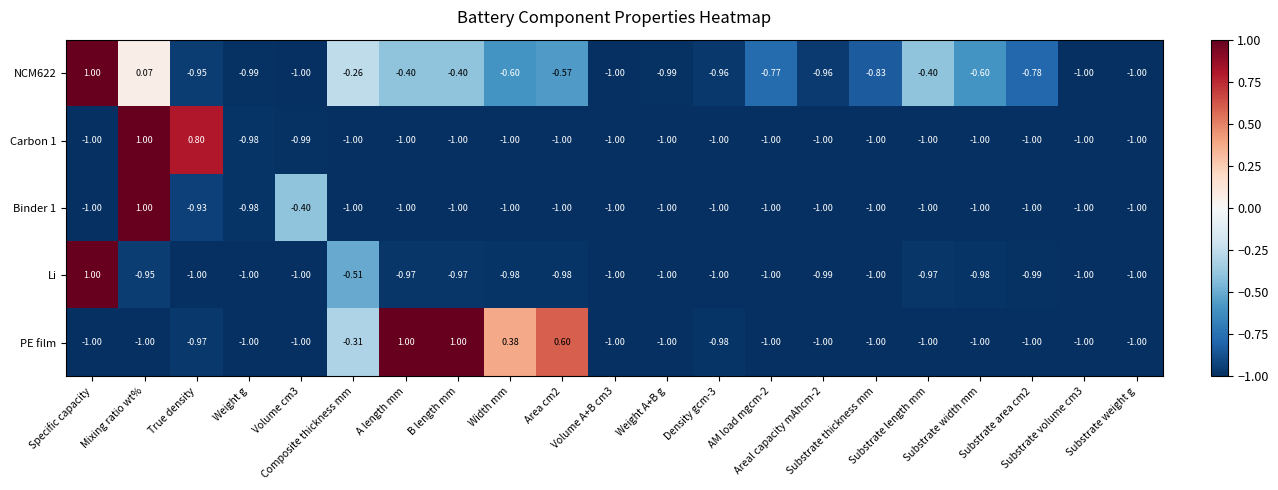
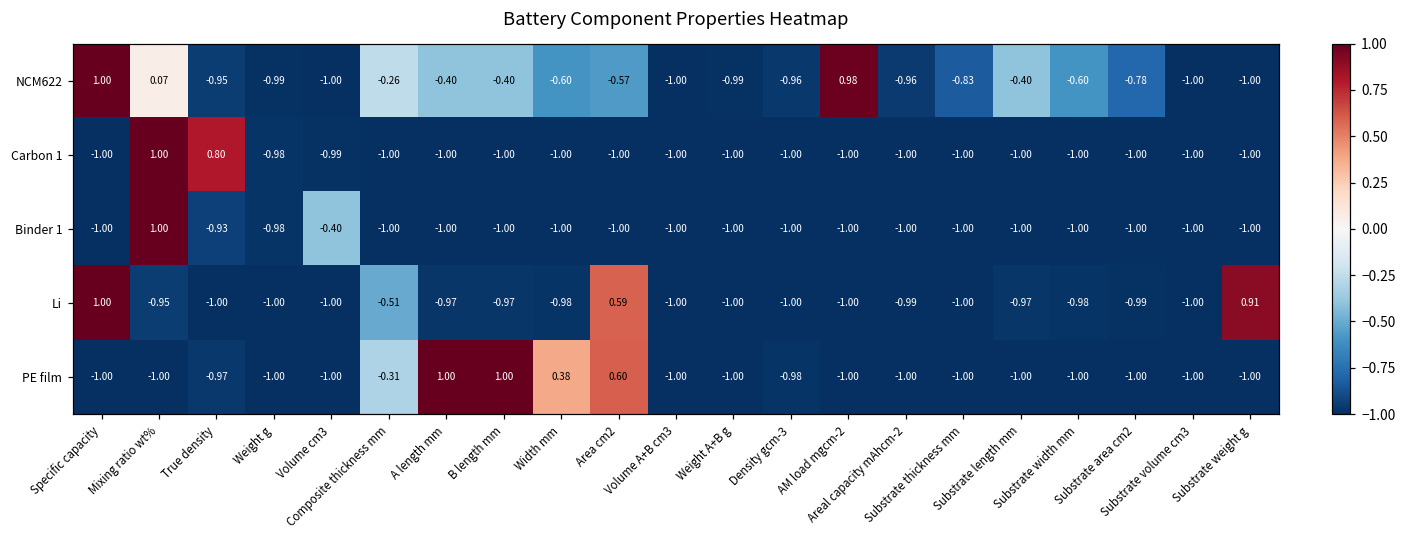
  {
    "NCM622": {
      "Specific capacity": 1.00,
      "Mixing ratio wt%": 0.07,
      "True density": -0.95,
      "Weight g": -0.99,
      "Volume cm3": -1.00,
      "Composite thickness mm": -0.26,
      "A length mm": -0.40,
      "B length mm": -0.40,
      "Width mm": -0.60,
      "Area cm2": -0.57,
      "Volume A+B cm3": -1.00,
      "Weight A+B g": -0.99,
      "Density gcm-3": -0.96,
-     "AM load mgcm-2": -0.77,
+     "AM load mgcm-2": 0.98,
      "Areal capacity mAhcm-2": -0.96,
      "Substrate thickness mm": -0.83,
      "Substrate length mm": -0.40,
      "Substrate width mm": -0.60,
      "Substrate area cm2": -0.78,
      "Substrate volume cm3": -1.00,
      "Substrate weight g": -1.00
    },
    "Carbon 1": {
      "Specific capacity": -1.00,
      "Mixing ratio wt%": 1.00,
      "True density": 0.80,
      "Weight g": -0.98,
      "Volume cm3": -0.99,
      "Composite thickness mm": -1.00,
      "A length mm": -1.00,
      "B length mm": -1.00,
      "Width mm": -1.00,
      "Area cm2": -1.00,
      "Volume A+B cm3": -1.00,
      "Weight A+B g": -1.00,
      "Density gcm-3": -1.00,
      "AM load mgcm-2": -1.00,
      "Areal capacity mAhcm-2": -1.00,
      "Substrate thickness mm": -1.00,
      "Substrate length mm": -1.00,
      "Substrate width mm": -1.00,
      "Substrate area cm2": -1.00,
      "Substrate volume cm3": -1.00,
      "Substrate weight g": -1.00
    },
    "Binder 1": {
      "Specific capacity": -1.00,
      "Mixing ratio wt%": 1.00,
      "True density": -0.93,
      "Weight g": -0.98,
      "Volume cm3": -0.40,
      "Composite thickness mm": -1.00,
      "A length mm": -1.00,
      "B length mm": -1.00,
      "Width mm": -1.00,
      "Area cm2": -1.00,
      "Volume A+B cm3": -1.00,
      "Weight A+B g": -1.00,
      "Density gcm-3": -1.00,
      "AM load mgcm-2": -1.00,
      "Areal capacity mAhcm-2": -1.00,
      "Substrate thickness mm": -1.00,
      "Substrate length mm": -1.00,
      "Substrate width mm": -1.00,
      "Substrate area cm2": -1.00,
      "Substrate volume cm3": -1.00,
      "Substrate weight g": -1.00
    },
    "Li": {
      "Specific capacity": 1.00,
      "Mixing ratio wt%": -0.95,
      "True density": -1.00,
      "Weight g": -1.00,
      "Volume cm3": -1.00,
      "Composite thickness mm": -0.51,
      "A length mm": -0.97,
      "B length mm": -0.97,
      "Width mm": -0.98,
-     "Area cm2": -0.98,
+     "Area cm2": 0.59,
      "Volume A+B cm3": -1.00,
      "Weight A+B g": -1.00,
      "Density gcm-3": -1.00,
      "AM load mgcm-2": -1.00,
      "Areal capacity mAhcm-2": -0.99,
      "Substrate thickness mm": -1.00,
      "Substrate length mm": -0.97,
      "Substrate width mm": -0.98,
      "Substrate area cm2": -0.99,
      "Substrate volume cm3": -1.00,
-     "Substrate weight g": -1.00
+     "Substrate weight g": 0.91
    },
    "PE film": {
      "Specific capacity": -1.00,
      "Mixing ratio wt%": -1.00,
      "True density": -0.97,
      "Weight g": -1.00,
      "Volume cm3": -1.00,
      "Composite thickness mm": -0.31,
      "A length mm": 1.00,
      "B length mm": 1.00,
      "Width mm": 0.38,
      "Area cm2": 0.60,
      "Volume A+B cm3": -1.00,
      "Weight A+B g": -1.00,
      "Density gcm-3": -0.98,
      "AM load mgcm-2": -1.00,
      "Areal capacity mAhcm-2": -1.00,
      "Substrate thickness mm": -1.00,
      "Substrate length mm": -1.00,
      "Substrate width mm": -1.00,
      "Substrate area cm2": -1.00,
      "Substrate volume cm3": -1.00,
      "Substrate weight g": -1.00
    }
  }
